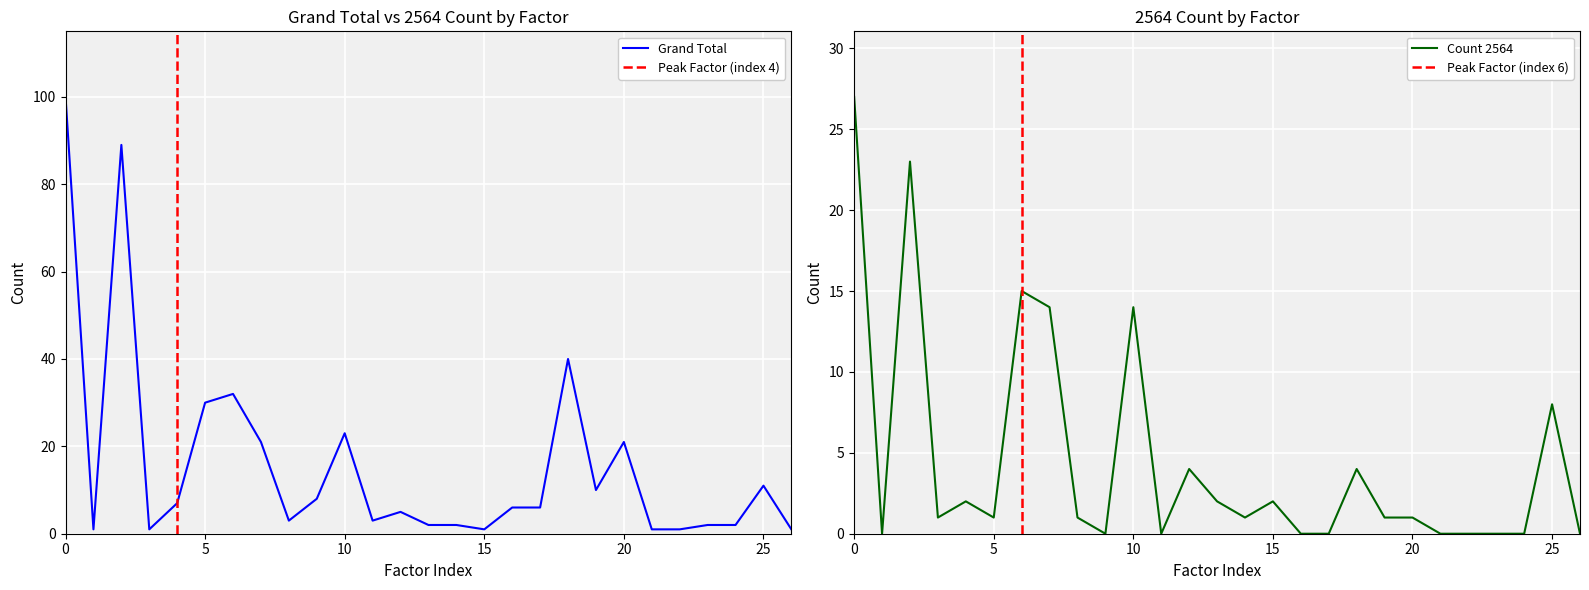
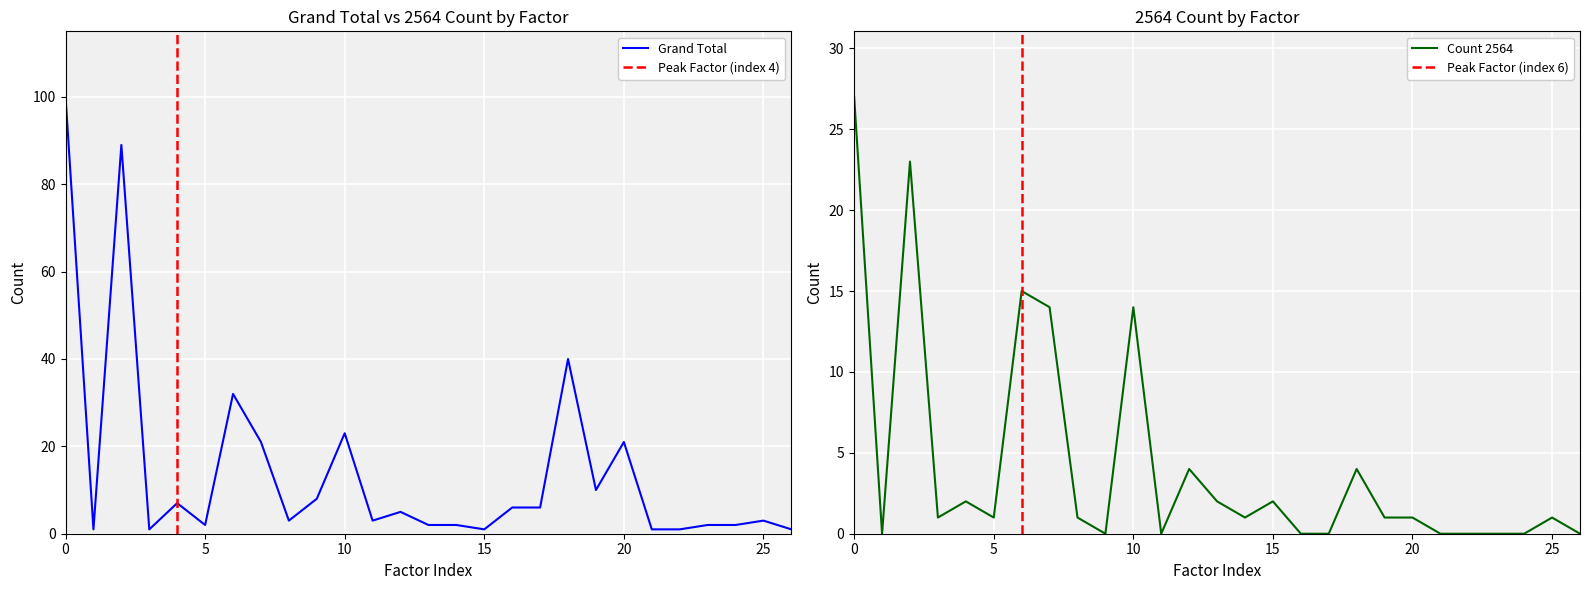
  {
    "Grand Total vs 2564 Count by Factor": {
      "0": 100,
-     "5": 30,
+     "5": 2,
      "10": 23,
      "15": 1,
      "20": 21,
-     "25": 11
+     "25": 3
    },
    "2564 Count by Factor": {
      "0": 27,
      "5": 1,
      "10": 14,
      "15": 2,
      "20": 1,
-     "25": 8
+     "25": 1
    }
  }
